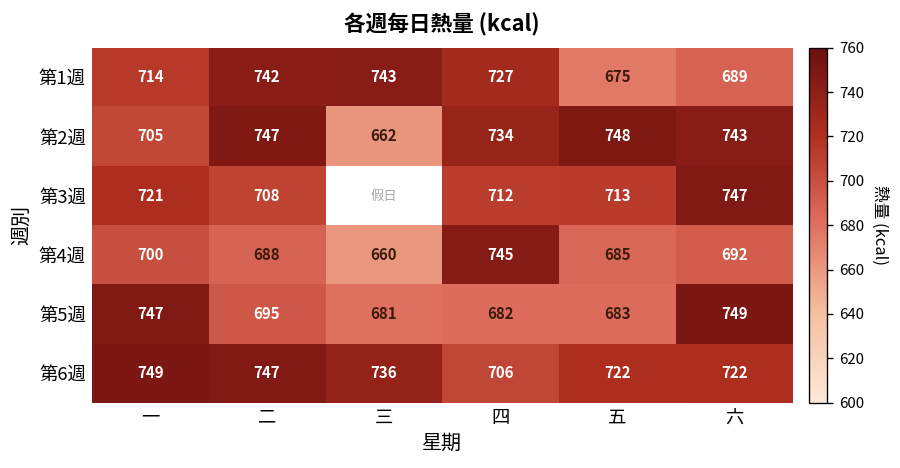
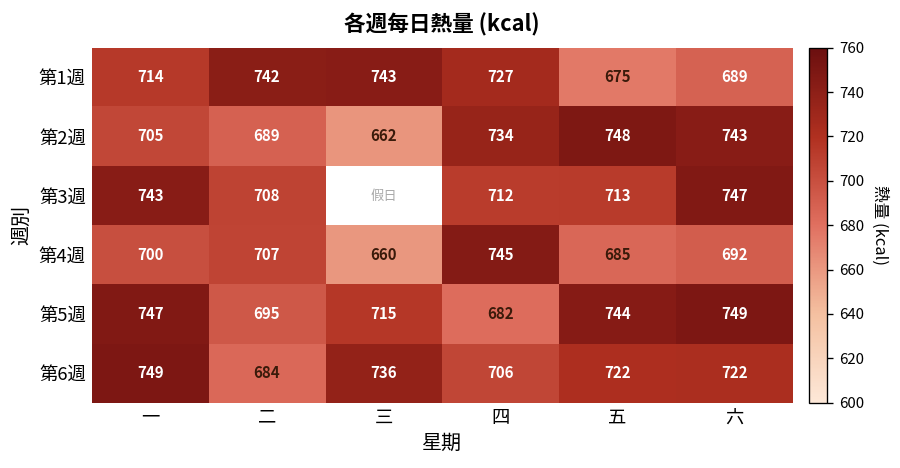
  {
    "第1週": {
      "一": 714,
      "二": 742,
      "三": 743,
      "四": 727,
      "五": 675,
      "六": 689
    },
    "第2週": {
      "一": 705,
-     "二": 747,
+     "二": 689,
      "三": 662,
      "四": 734,
      "五": 748,
      "六": 743
    },
    "第3週": {
-     "一": 721,
+     "一": 743,
      "二": 708,
      "四": 712,
      "五": 713,
      "六": 747
    },
    "第4週": {
      "一": 700,
-     "二": 688,
+     "二": 707,
      "三": 660,
      "四": 745,
      "五": 685,
      "六": 692
    },
    "第5週": {
      "一": 747,
      "二": 695,
-     "三": 681,
+     "三": 715,
      "四": 682,
-     "五": 683,
+     "五": 744,
      "六": 749
    },
    "第6週": {
      "一": 749,
-     "二": 747,
+     "二": 684,
      "三": 736,
      "四": 706,
      "五": 722,
      "六": 722
    }
  }
